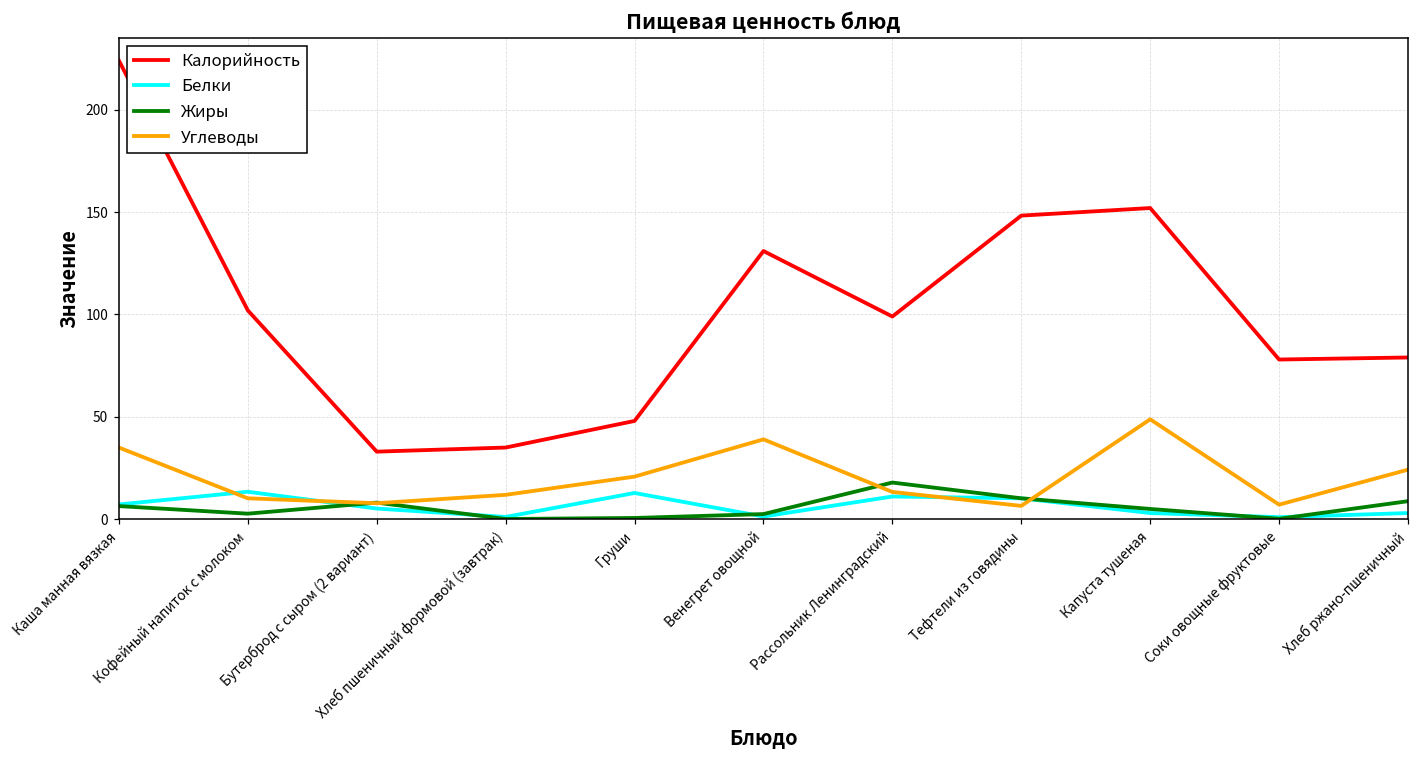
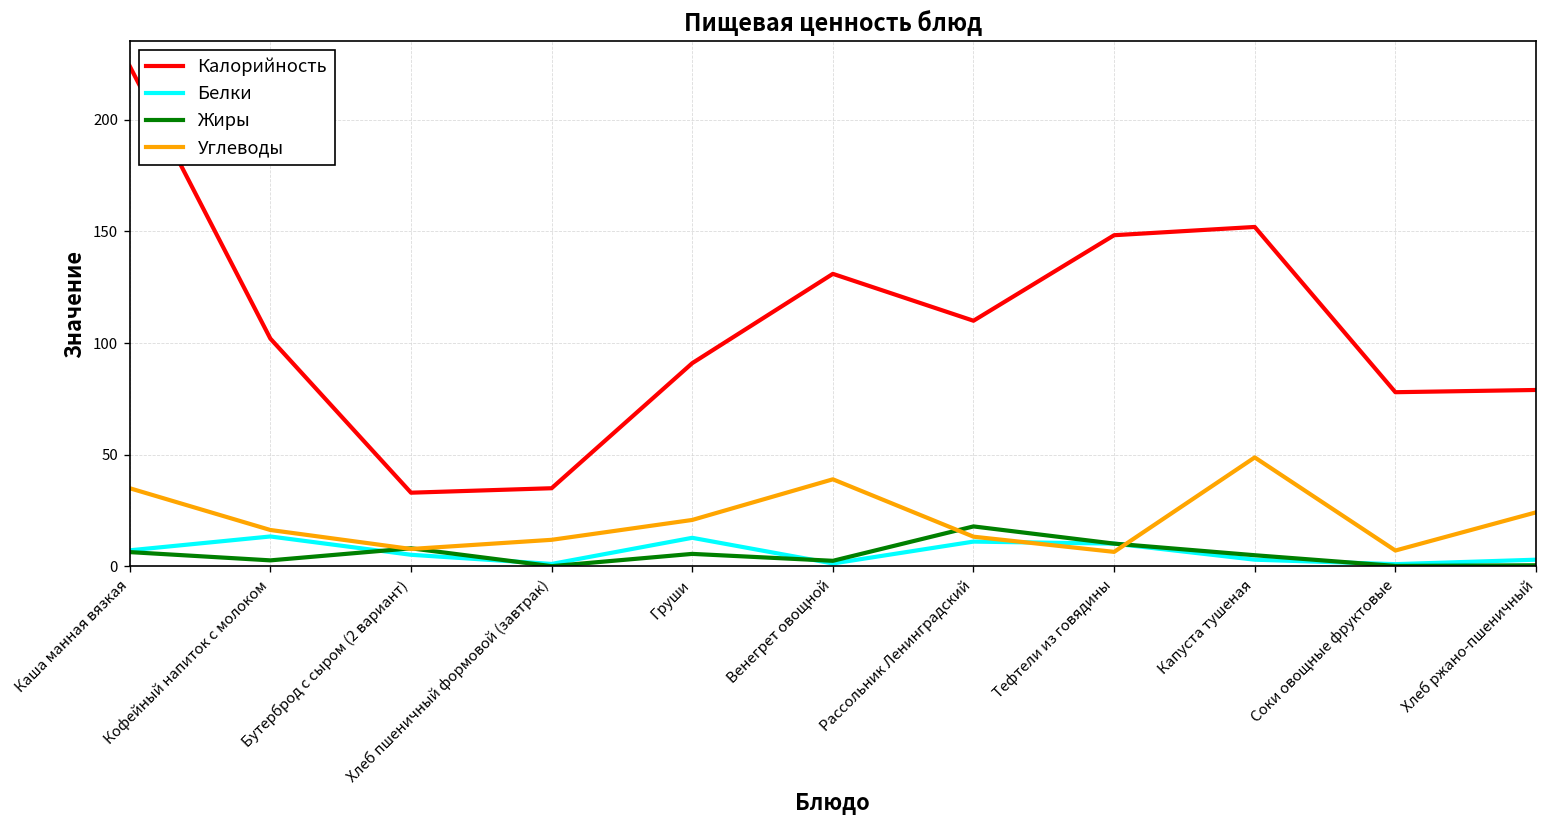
  {
    "Калорийность": {
      "Каша манная вязкая": 224,
      "Кофейный напиток с молоком": 102,
      "Бутерброд с сыром (2 вариант)": 33,
      "Хлеб пшеничный формовой (завтрак)": 35,
-     "Груши": 48,
+     "Груши": 91,
      "Венегрет овощной": 131,
-     "Рассольник Ленинградский": 99,
+     "Рассольник Ленинградский": 110,
      "Тефтели из говядины": 148,
      "Капуста тушеная": 152,
      "Соки овощные фруктовые": 78,
      "Хлеб ржано-пшеничный": 79
    },
    "Белки": {
      "Кофейный напиток с молоком": 13,
      "Бутерброд с сыром (2 вариант)": 5,
      "Груши": 13,
      "Рассольник Ленинградский": 11,
      "Капуста тушеная": 3,
      "Хлеб ржано-пшеничный": 3
    },
    "Жиры": {
      "Кофейный напиток с молоком": 3,
-     "Груши": 1,
+     "Груши": 6,
      "Рассольник Ленинградский": 18,
      "Капуста тушеная": 5,
-     "Хлеб ржано-пшеничный": 9
+     "Хлеб ржано-пшеничный": 1
    },
    "Углеводы": {
      "Каша манная вязкая": 35,
-     "Кофейный напиток с молоком": 10,
+     "Кофейный напиток с молоком": 16,
      "Хлеб пшеничный формовой (завтрак)": 12,
      "Груши": 21,
      "Венегрет овощной": 39,
      "Рассольник Ленинградский": 13,
      "Тефтели из говядины": 7,
      "Капуста тушеная": 49,
      "Соки овощные фруктовые": 7,
      "Хлеб ржано-пшеничный": 24
    }
  }
